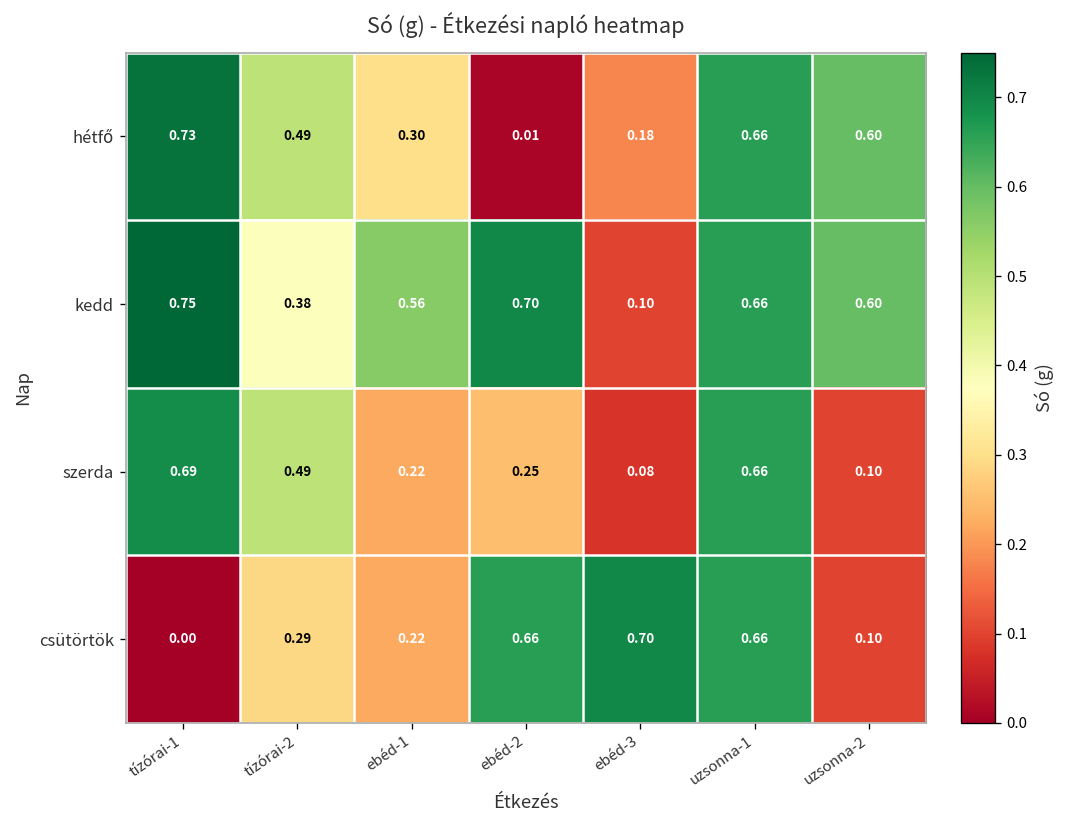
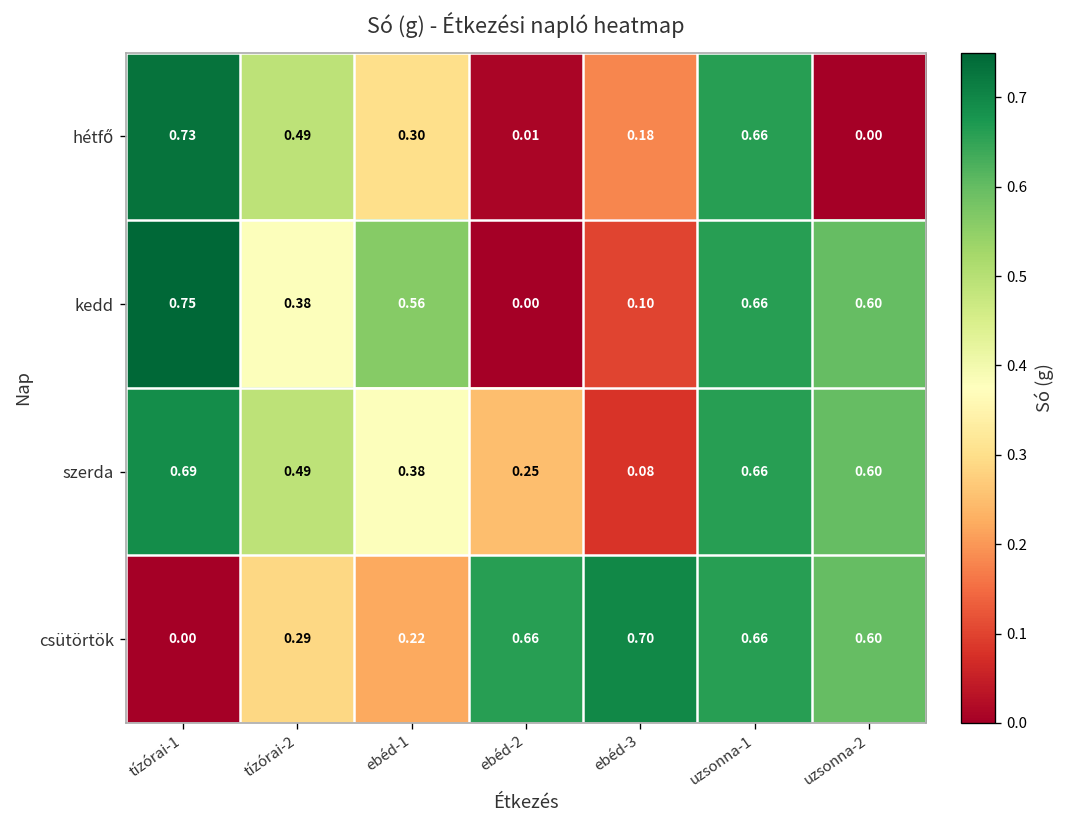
  {
    "hétfő": {
      "tízórai-1": 0.73,
      "tízórai-2": 0.49,
      "ebéd-1": 0.30,
      "ebéd-2": 0.01,
      "ebéd-3": 0.18,
      "uzsonna-1": 0.66,
-     "uzsonna-2": 0.60
+     "uzsonna-2": 0.00
    },
    "kedd": {
      "tízórai-1": 0.75,
      "tízórai-2": 0.38,
      "ebéd-1": 0.56,
-     "ebéd-2": 0.70,
+     "ebéd-2": 0.00,
      "ebéd-3": 0.10,
      "uzsonna-1": 0.66,
      "uzsonna-2": 0.60
    },
    "szerda": {
      "tízórai-1": 0.69,
      "tízórai-2": 0.49,
-     "ebéd-1": 0.22,
+     "ebéd-1": 0.38,
      "ebéd-2": 0.25,
      "ebéd-3": 0.08,
      "uzsonna-1": 0.66,
-     "uzsonna-2": 0.10
+     "uzsonna-2": 0.60
    },
    "csütörtök": {
      "tízórai-1": 0.00,
      "tízórai-2": 0.29,
      "ebéd-1": 0.22,
      "ebéd-2": 0.66,
      "ebéd-3": 0.70,
      "uzsonna-1": 0.66,
-     "uzsonna-2": 0.10
+     "uzsonna-2": 0.60
    }
  }
